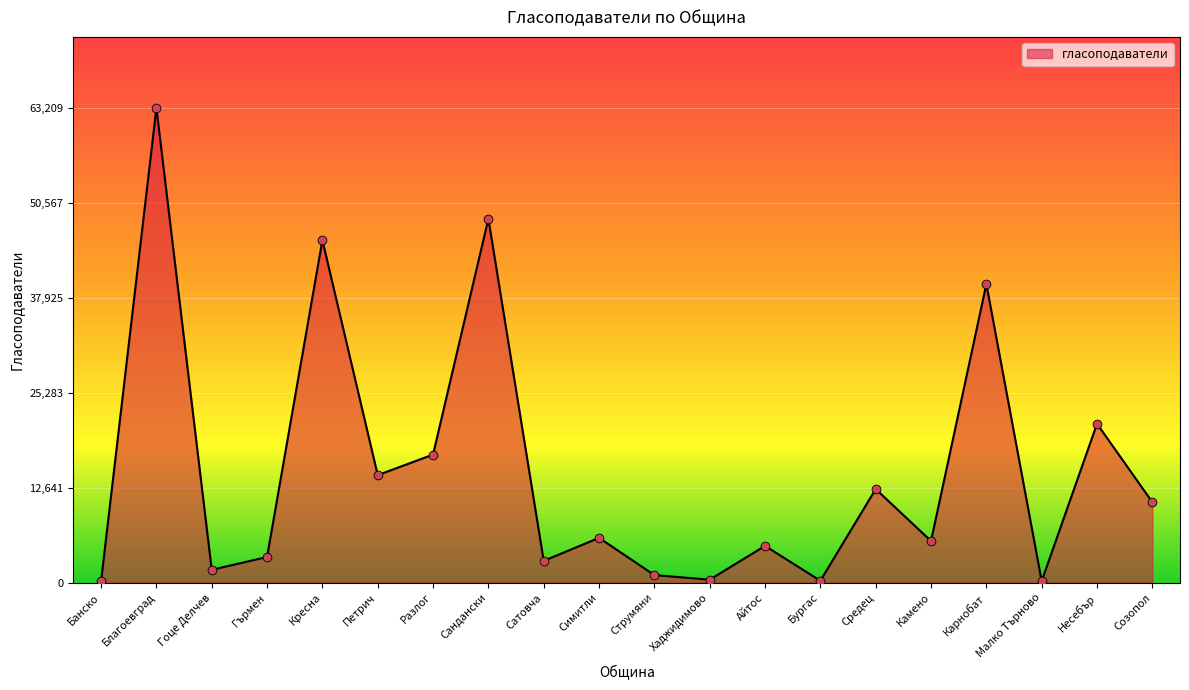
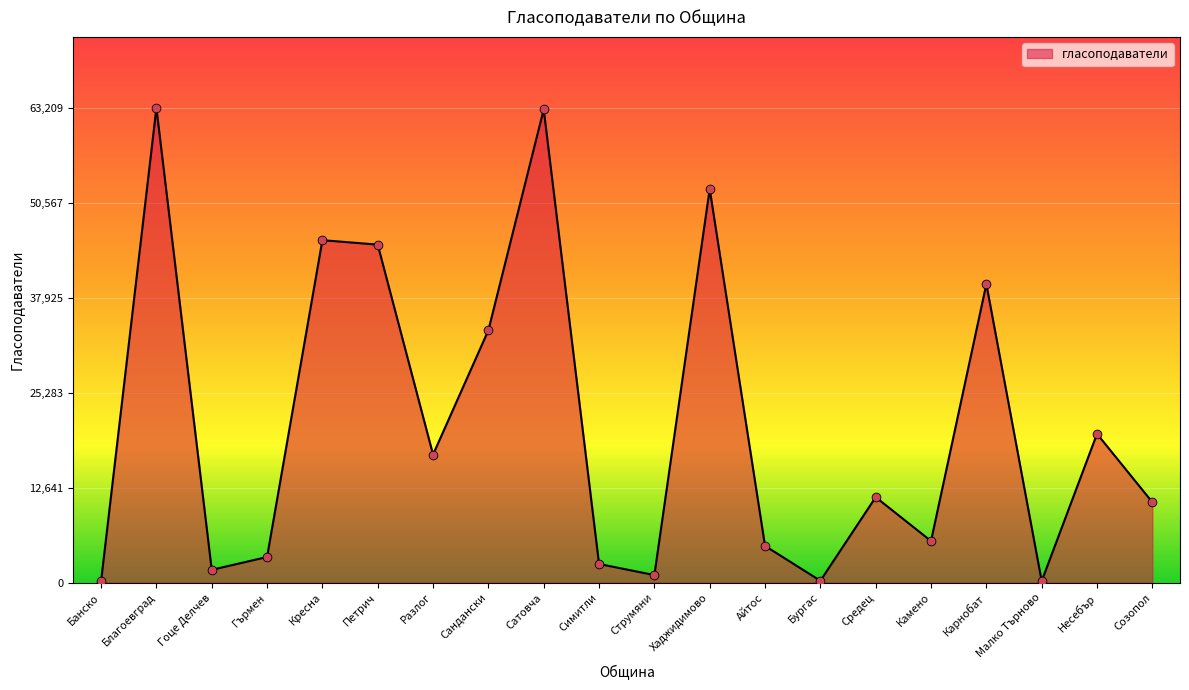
  {
    "Банско": "0",
    "Благоевград": "63,000",
    "Гоце Делчев": "2,000",
    "Гърмен": "3,000",
    "Кресна": "46,000",
-   "Петрич": "14,000",
+   "Петрич": "45,000",
    "Разлог": "17,000",
-   "Сандански": "48,000",
-   "Сатовча": "3,000",
-   "Симитли": "6,000",
+   "Сандански": "34,000",
+   "Сатовча": "63,000",
+   "Симитли": "2,000",
    "Струмяни": "1,000",
-   "Хаджидимово": "0",
+   "Хаджидимово": "52,000",
    "Айтос": "5,000",
    "Бургас": "0",
-   "Средец": "12,000",
+   "Средец": "11,000",
    "Камено": "6,000",
    "Карнобат": "40,000",
    "Малко Търново": "0",
-   "Несебър": "21,000",
+   "Несебър": "20,000",
    "Созопол": "11,000"
  }
